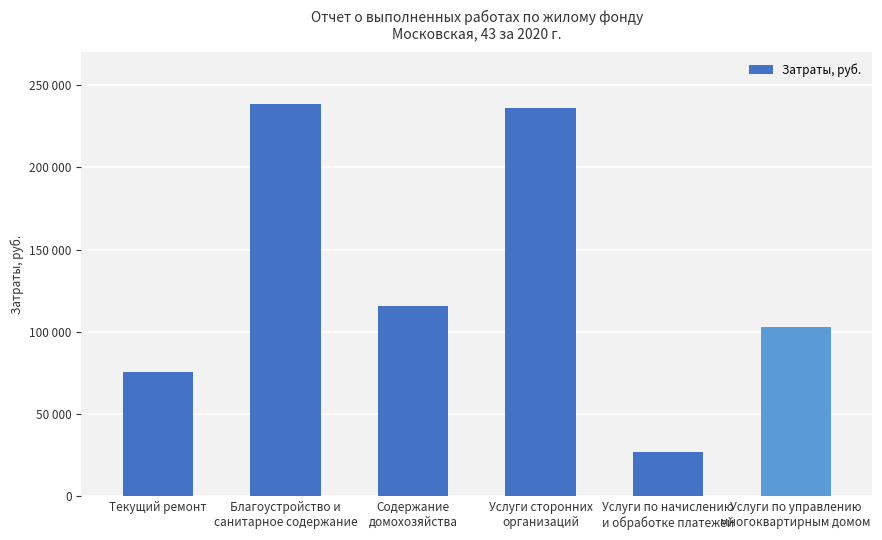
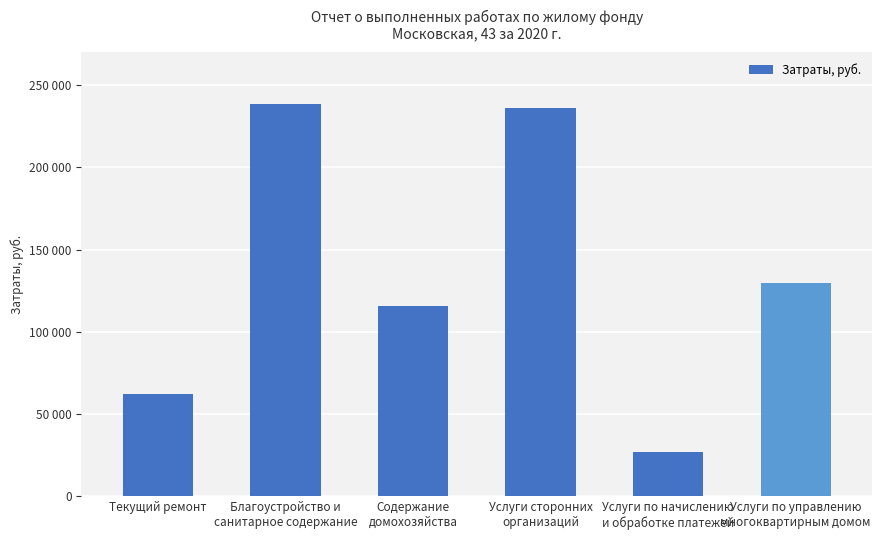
  {
-   "Текущий ремонт": 75000,
+   "Текущий ремонт": 62000,
    "Благоустройство и санитарное содержание": 239000,
    "Содержание домохозяйства": 116000,
    "Услуги сторонних организаций": 236000,
    "Услуги по начислению и обработке платежей": 27000,
-   "Услуги по управлению многоквартирным домом": 103000
+   "Услуги по управлению многоквартирным домом": 130000
  }
